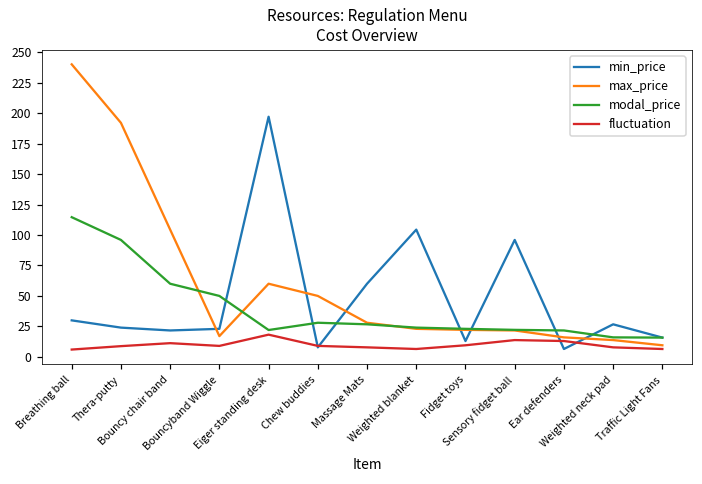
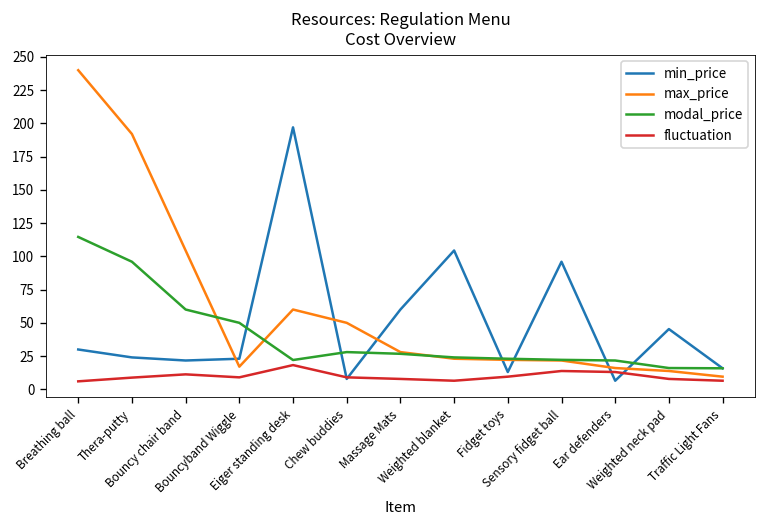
  {
    "min_price": {
      "Breathing ball": 30,
      "Thera-putty": 24,
      "Bouncy chair band": 22,
      "Bouncyband Wiggle": 23,
      "Eiger standing desk": 197,
      "Massage Mats": 60,
      "Weighted blanket": 104,
      "Fidget toys": 13,
      "Sensory fidget ball": 96,
      "Ear defenders": 6,
-     "Weighted neck pad": 27
+     "Weighted neck pad": 45
    },
    "max_price": {
      "Breathing ball": 240,
      "Thera-putty": 192,
      "Bouncy chair band": 104,
      "Bouncyband Wiggle": 17,
      "Eiger standing desk": 60,
      "Chew buddies": 50,
      "Ear defenders": 16,
      "Traffic Light Fans": 10
    },
    "modal_price": {
      "Breathing ball": 115,
      "Thera-putty": 96,
      "Bouncy chair band": 60,
      "Bouncyband Wiggle": 50,
      "Eiger standing desk": 22,
      "Chew buddies": 28,
      "Ear defenders": 22
    },
    "fluctuation": {
      "Breathing ball": 6,
      "Thera-putty": 9,
      "Bouncy chair band": 11,
      "Bouncyband Wiggle": 9,
      "Eiger standing desk": 18,
      "Massage Mats": 8,
      "Weighted blanket": 6,
      "Fidget toys": 10,
      "Sensory fidget ball": 14,
      "Ear defenders": 13,
      "Weighted neck pad": 8,
      "Traffic Light Fans": 6
    }
  }
